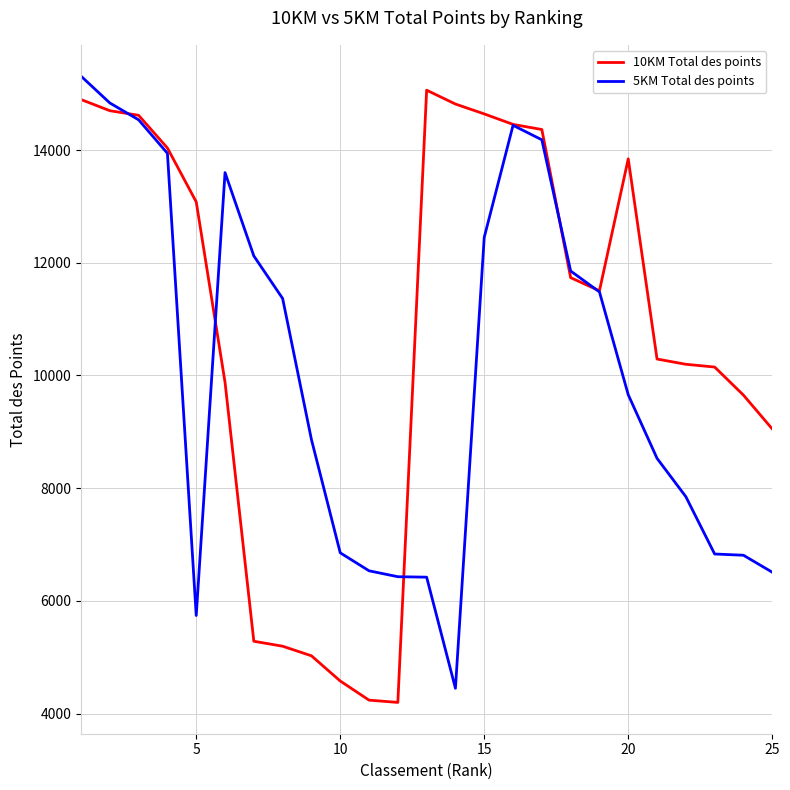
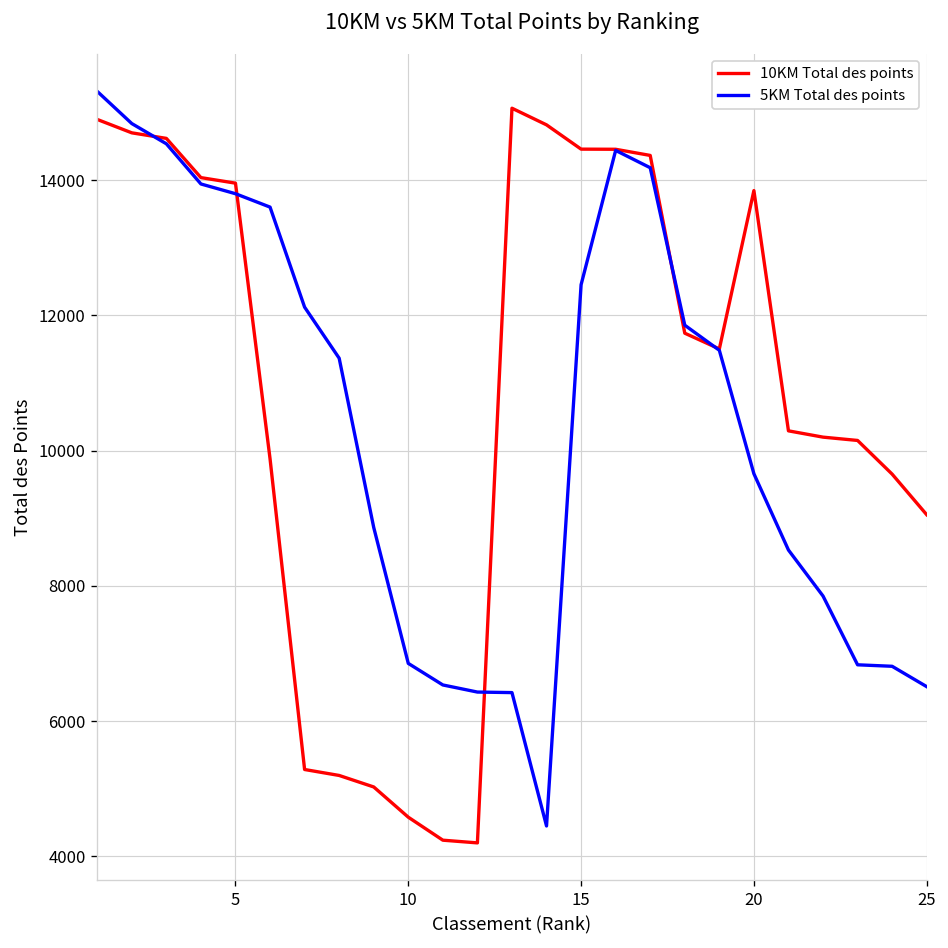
  {
    "10KM Total des points": {
-     "5": 13100,
+     "5": 14000,
      "10": 4600,
-     "15": 14600,
+     "15": 14500,
      "20": 13800,
      "25": 9100
    },
    "5KM Total des points": {
-     "5": 5700,
+     "5": 13800,
      "10": 6900,
      "15": 12500,
      "20": 9700,
      "25": 6500
    }
  }
